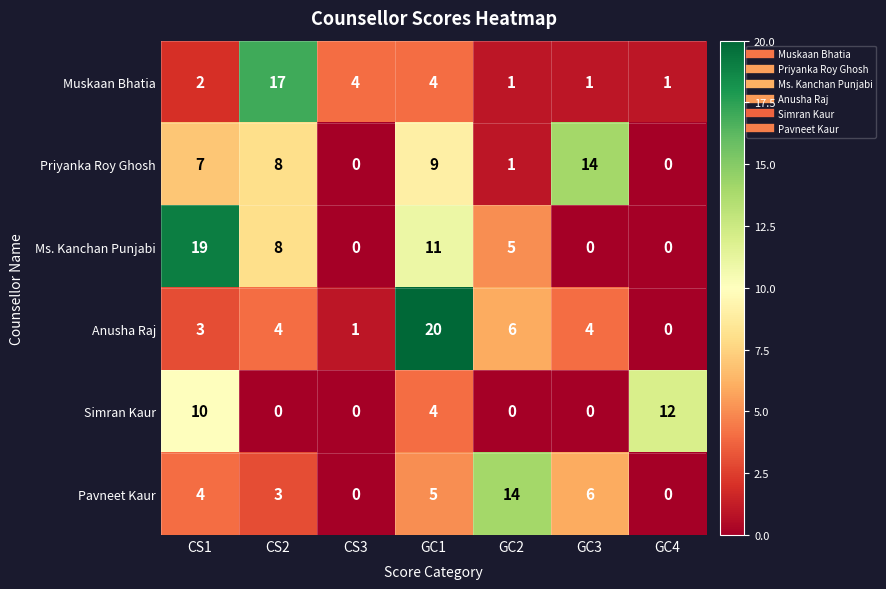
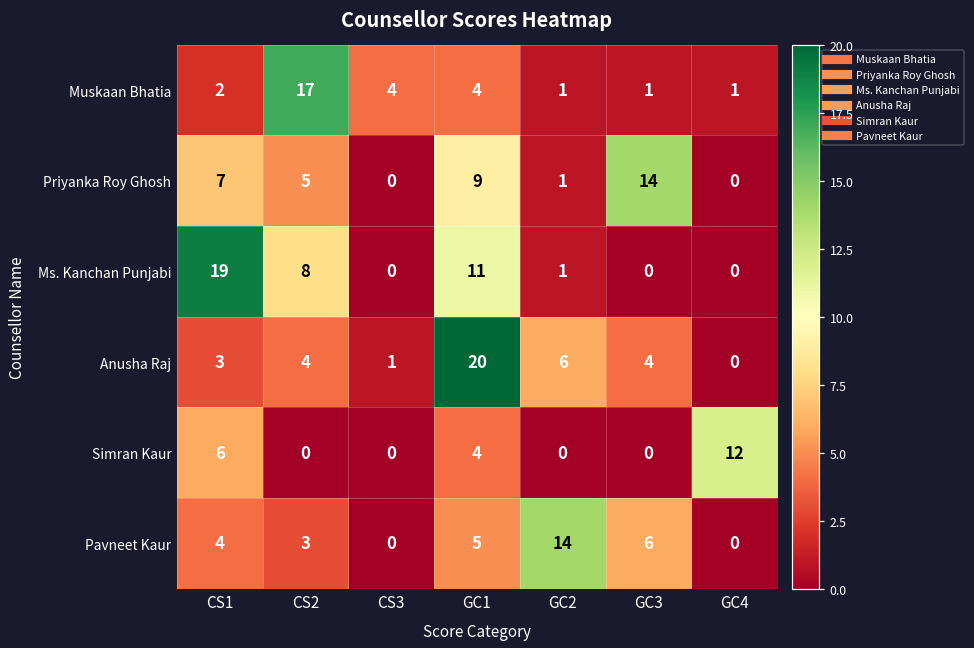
  {
    "Muskaan Bhatia": {
      "CS1": 2,
      "CS2": 17,
      "CS3": 4,
      "GC1": 4,
      "GC2": 1,
      "GC3": 1,
      "GC4": 1
    },
    "Priyanka Roy Ghosh": {
      "CS1": 7,
-     "CS2": 8,
+     "CS2": 5,
      "CS3": 0,
      "GC1": 9,
      "GC2": 1,
      "GC3": 14,
      "GC4": 0
    },
    "Ms. Kanchan Punjabi": {
      "CS1": 19,
      "CS2": 8,
      "CS3": 0,
      "GC1": 11,
-     "GC2": 5,
+     "GC2": 1,
      "GC3": 0,
      "GC4": 0
    },
    "Anusha Raj": {
      "CS1": 3,
      "CS2": 4,
      "CS3": 1,
      "GC1": 20,
      "GC2": 6,
      "GC3": 4,
      "GC4": 0
    },
    "Simran Kaur": {
-     "CS1": 10,
+     "CS1": 6,
      "CS2": 0,
      "CS3": 0,
      "GC1": 4,
      "GC2": 0,
      "GC3": 0,
      "GC4": 12
    },
    "Pavneet Kaur": {
      "CS1": 4,
      "CS2": 3,
      "CS3": 0,
      "GC1": 5,
      "GC2": 14,
      "GC3": 6,
      "GC4": 0
    }
  }
